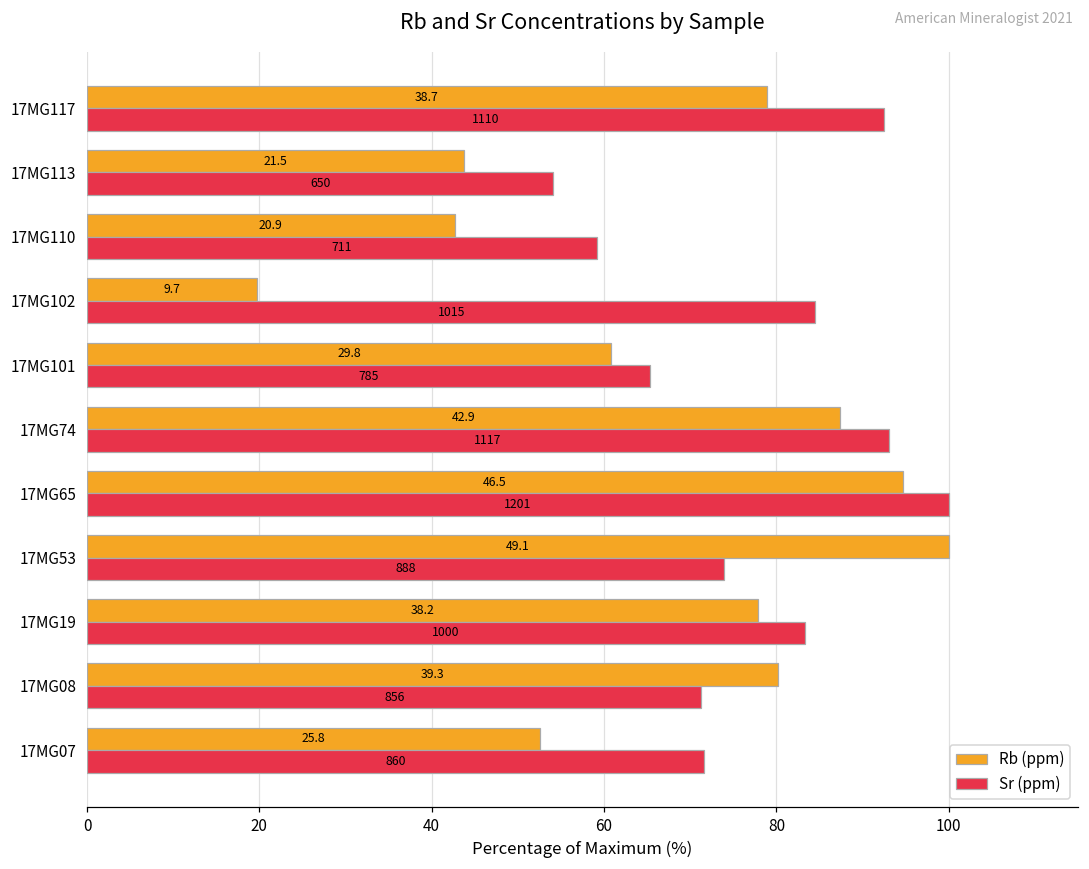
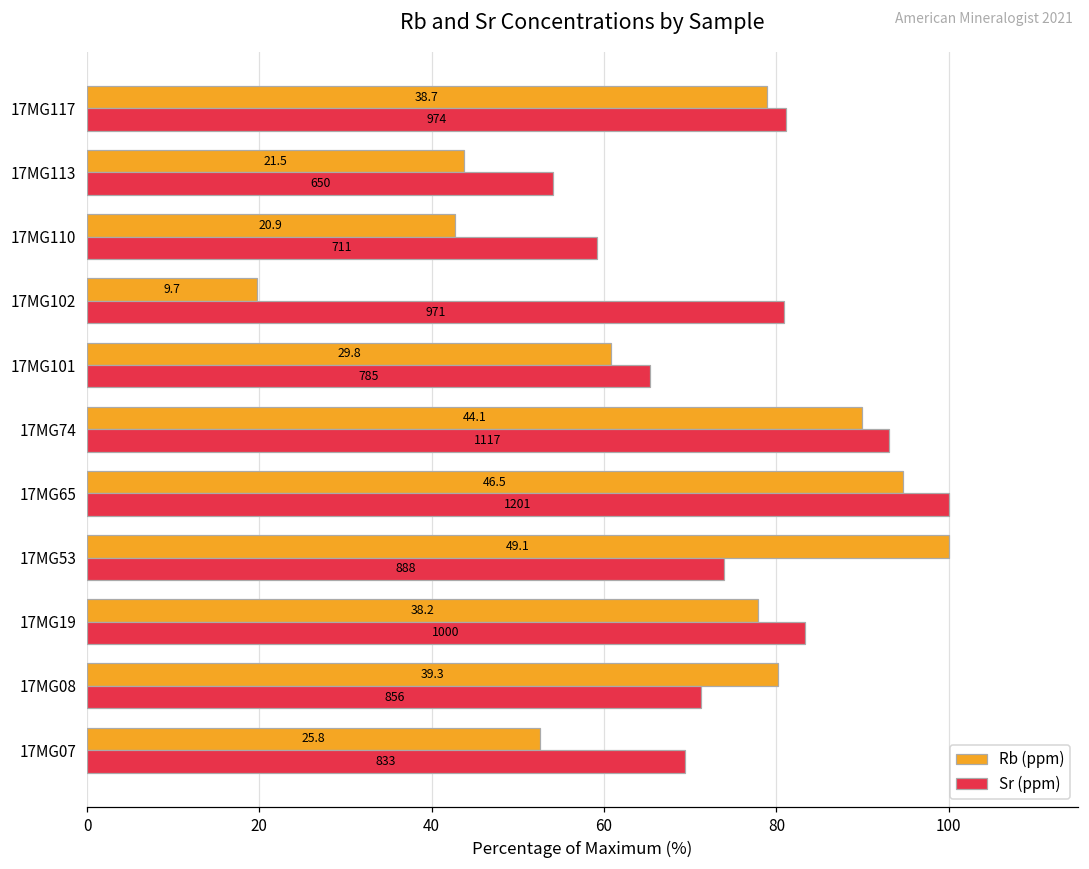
  {
    "Rb (ppm)": {
-     "17MG74": 42.9
+     "17MG74": 44.1
    },
    "Sr (ppm)": {
-     "17MG117": 1110,
-     "17MG102": 1015,
-     "17MG07": 860
+     "17MG117": 974,
+     "17MG102": 971,
+     "17MG07": 833
    }
  }
